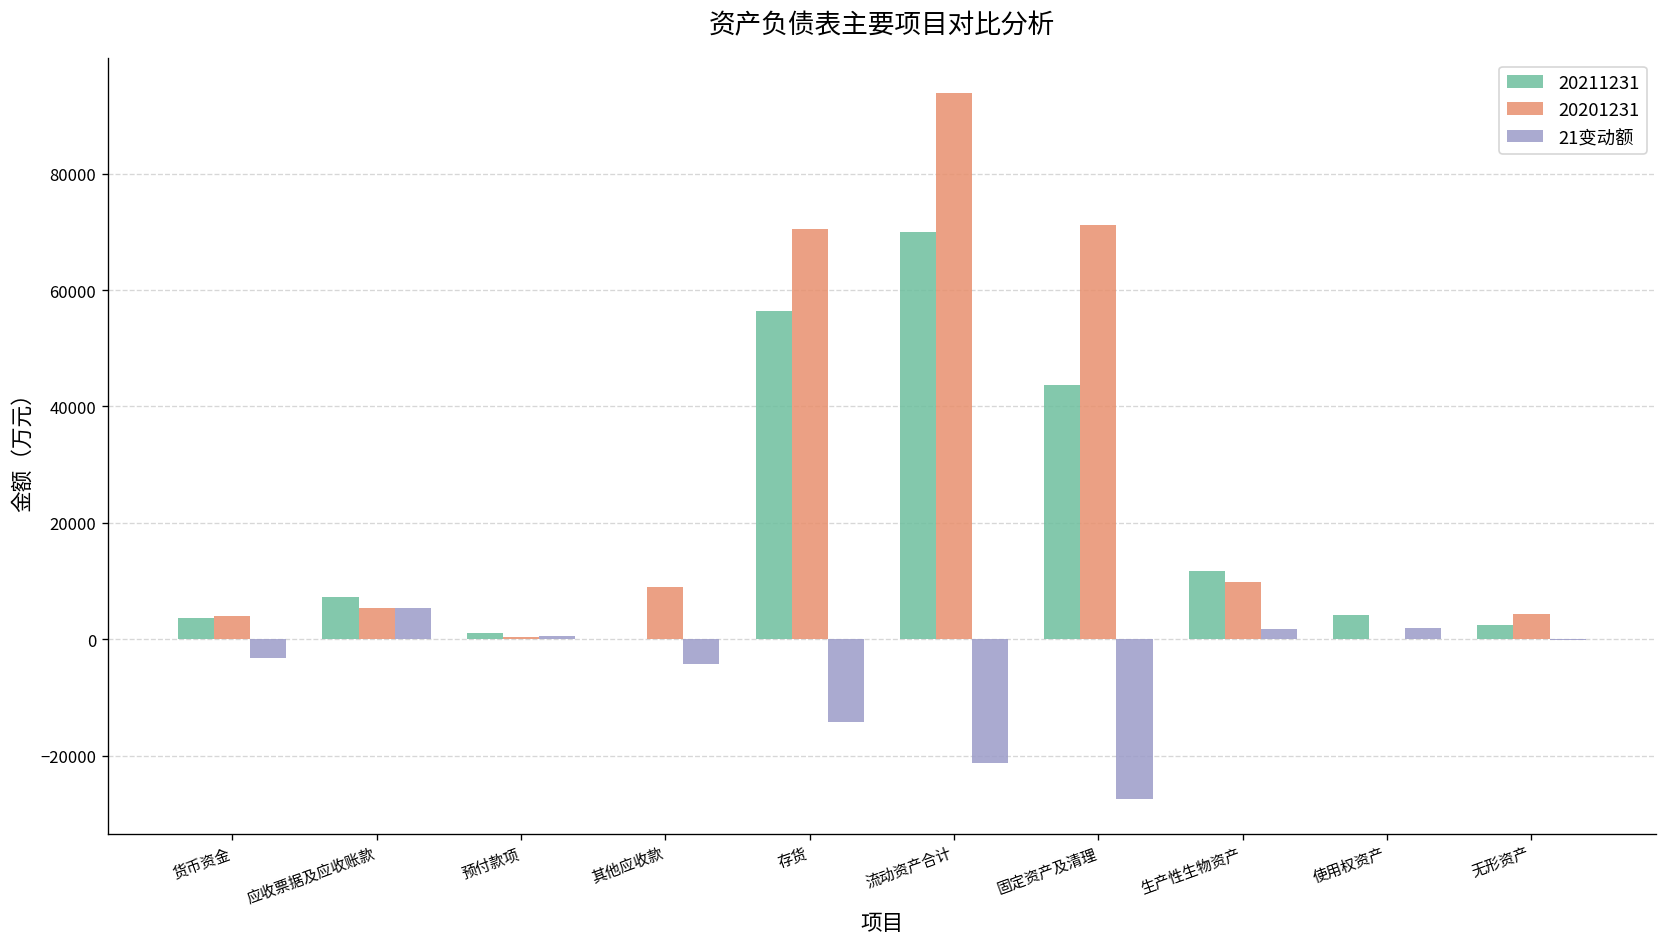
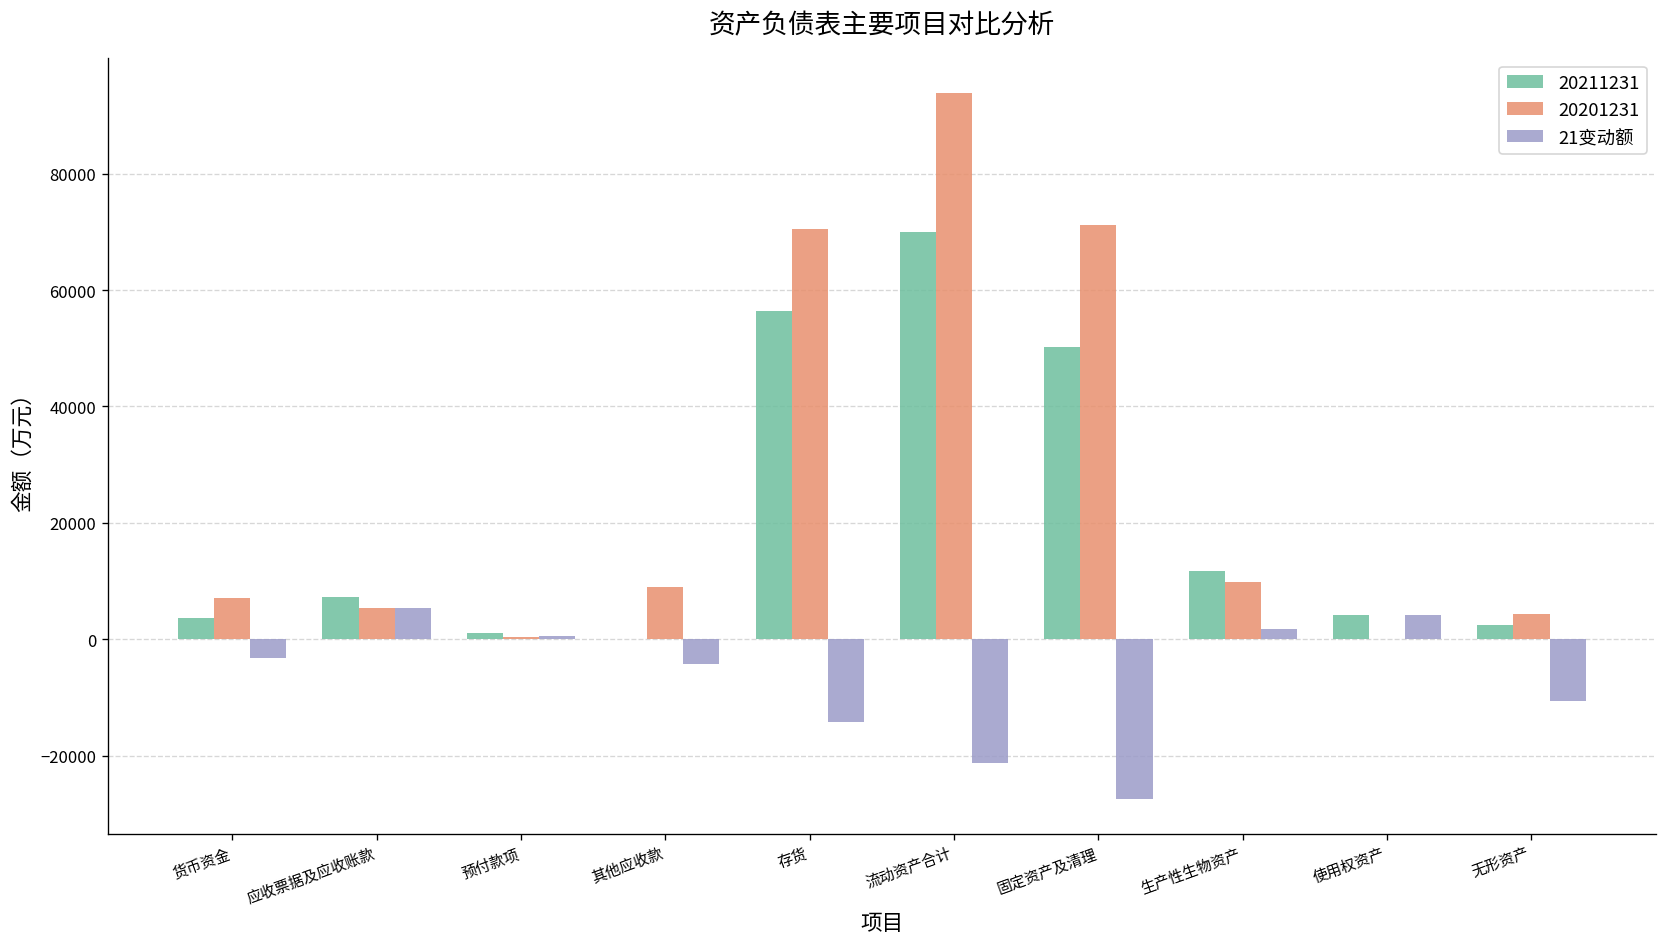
  {
    "20211231": {
      "货币资金": 4000,
      "应收票据及应收账款": 7000,
      "预付款项": 1000,
      "存货": 56000,
      "流动资产合计": 70000,
-     "固定资产及清理": 44000,
+     "固定资产及清理": 50000,
      "生产性生物资产": 12000,
      "使用权资产": 4000,
      "无形资产": 2000
    },
    "20201231": {
-     "货币资金": 4000,
+     "货币资金": 7000,
      "应收票据及应收账款": 5000,
      "其他应收款": 9000,
      "存货": 71000,
      "流动资产合计": 94000,
      "固定资产及清理": 71000,
      "生产性生物资产": 10000,
      "使用权资产": 0,
      "无形资产": 4000
    },
    "21变动额": {
      "货币资金": -3000,
      "应收票据及应收账款": 5000,
      "预付款项": 1000,
      "其他应收款": -4000,
      "存货": -14000,
      "流动资产合计": -21000,
      "固定资产及清理": -27000,
      "生产性生物资产": 2000,
-     "使用权资产": 2000,
-     "无形资产": 0
+     "使用权资产": 4000,
+     "无形资产": -11000
    }
  }
